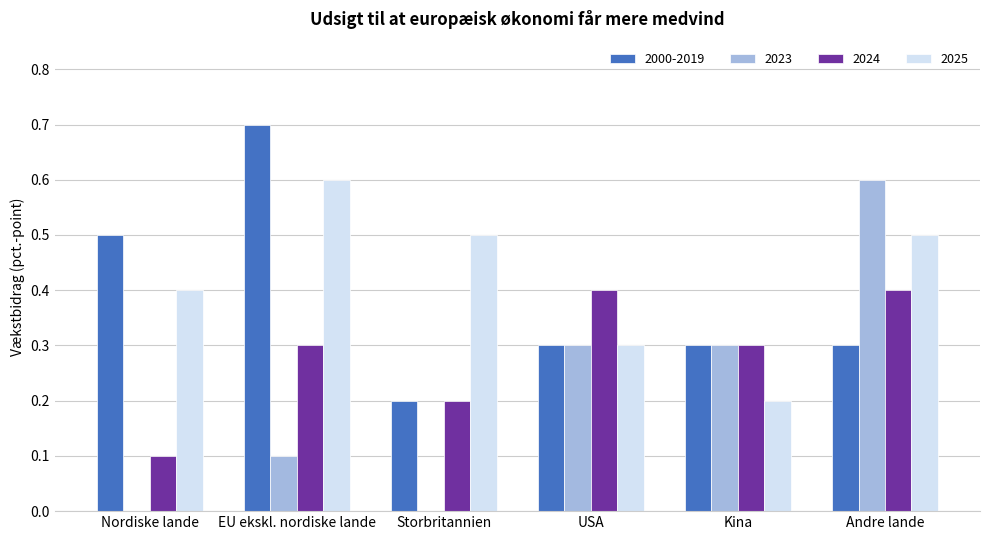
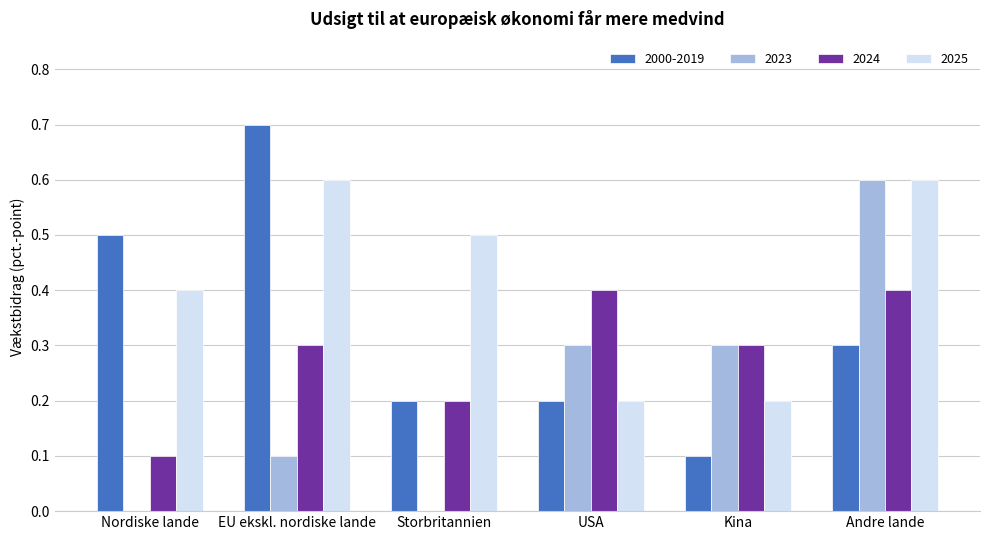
  {
    "2000-2019": {
      "Nordiske lande": 0.5,
      "EU ekskl. nordiske lande": 0.7,
      "Storbritannien": 0.2,
-     "USA": 0.3,
-     "Kina": 0.3,
+     "USA": 0.2,
+     "Kina": 0.1,
      "Andre lande": 0.3
    },
    "2023": {
      "Nordiske lande": 0.0,
      "EU ekskl. nordiske lande": 0.1,
      "Storbritannien": 0.0,
      "USA": 0.3,
      "Kina": 0.3,
      "Andre lande": 0.6
    },
    "2024": {
      "Nordiske lande": 0.1,
      "EU ekskl. nordiske lande": 0.3,
      "Storbritannien": 0.2,
      "USA": 0.4,
      "Kina": 0.3,
      "Andre lande": 0.4
    },
    "2025": {
      "Nordiske lande": 0.4,
      "EU ekskl. nordiske lande": 0.6,
      "Storbritannien": 0.5,
-     "USA": 0.3,
+     "USA": 0.2,
      "Kina": 0.2,
-     "Andre lande": 0.5
+     "Andre lande": 0.6
    }
  }
